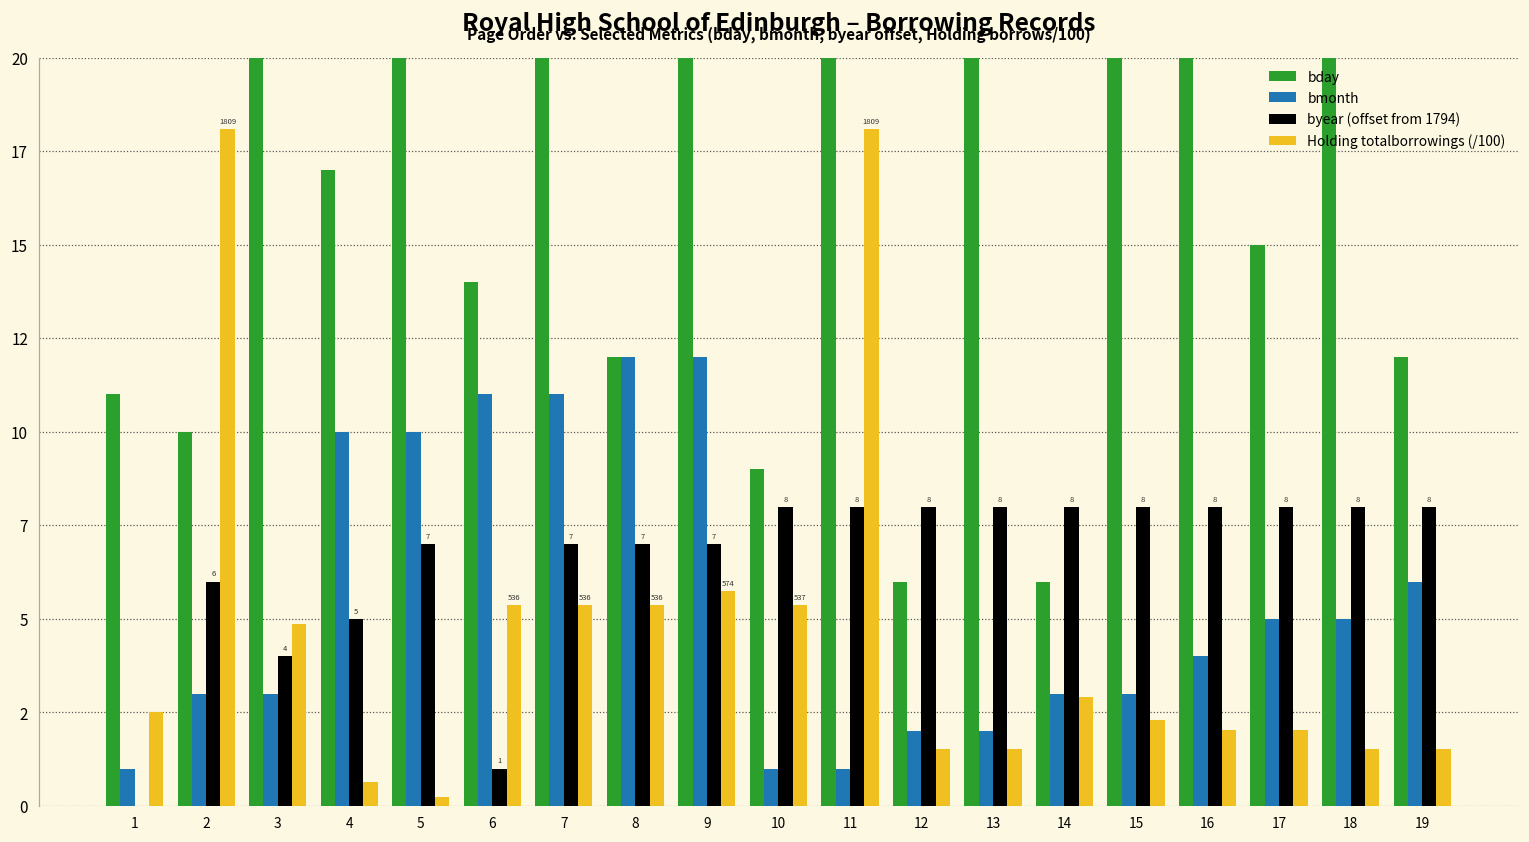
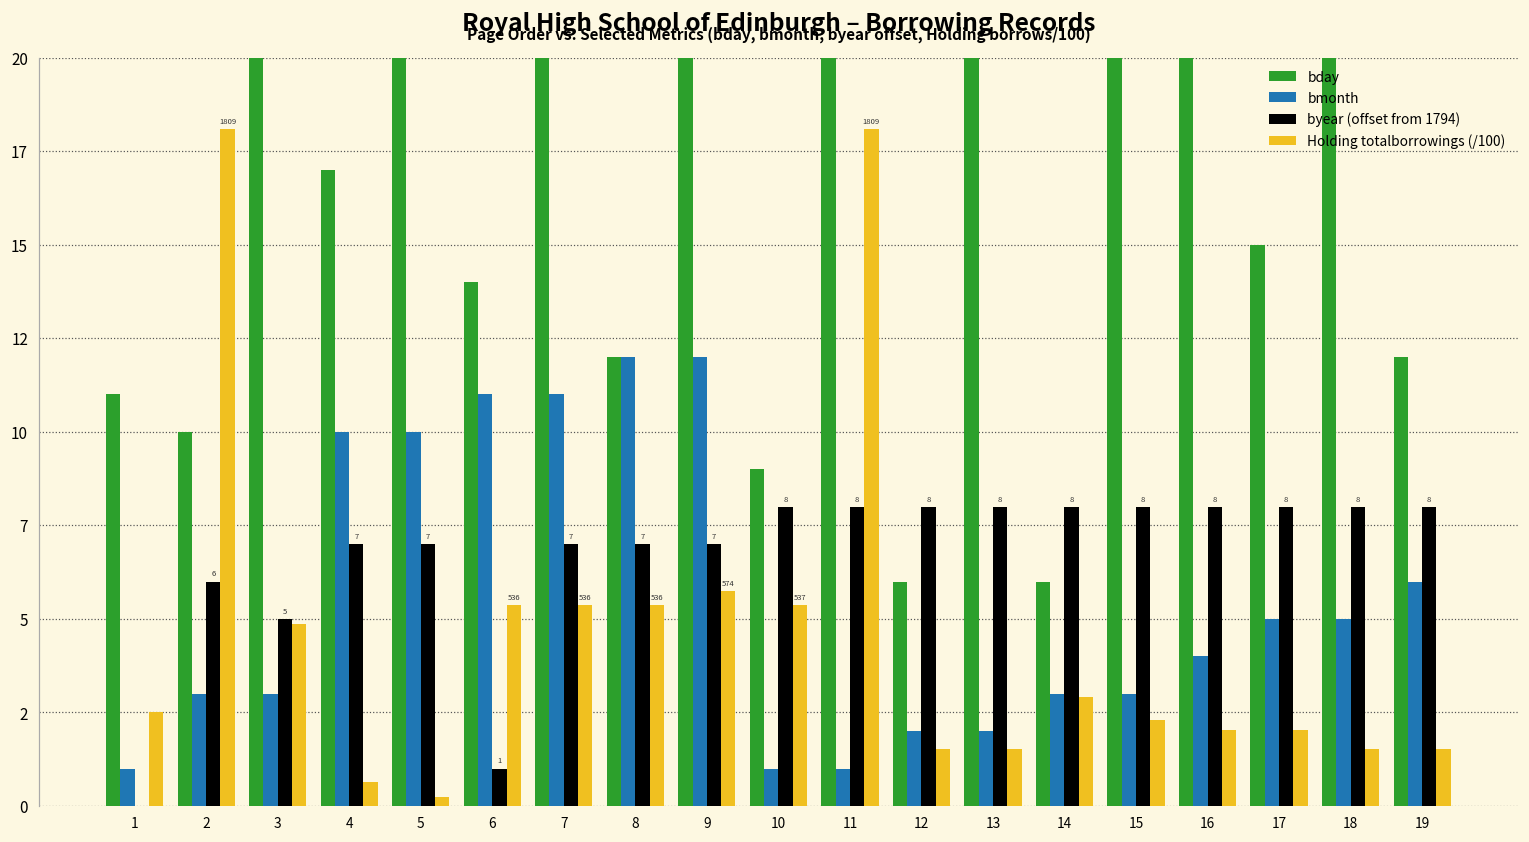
  {
    "byear (offset from 1794)": {
      "2": 6,
-     "3": 4,
-     "4": 5,
+     "3": 5,
+     "4": 7,
      "5": 7,
      "6": 1,
      "7": 7,
      "8": 7,
      "9": 7,
      "10": 8,
      "11": 8,
      "12": 8,
      "13": 8,
      "14": 8,
      "15": 8,
      "16": 8,
      "17": 8,
      "18": 8,
      "19": 8
    }
  }
